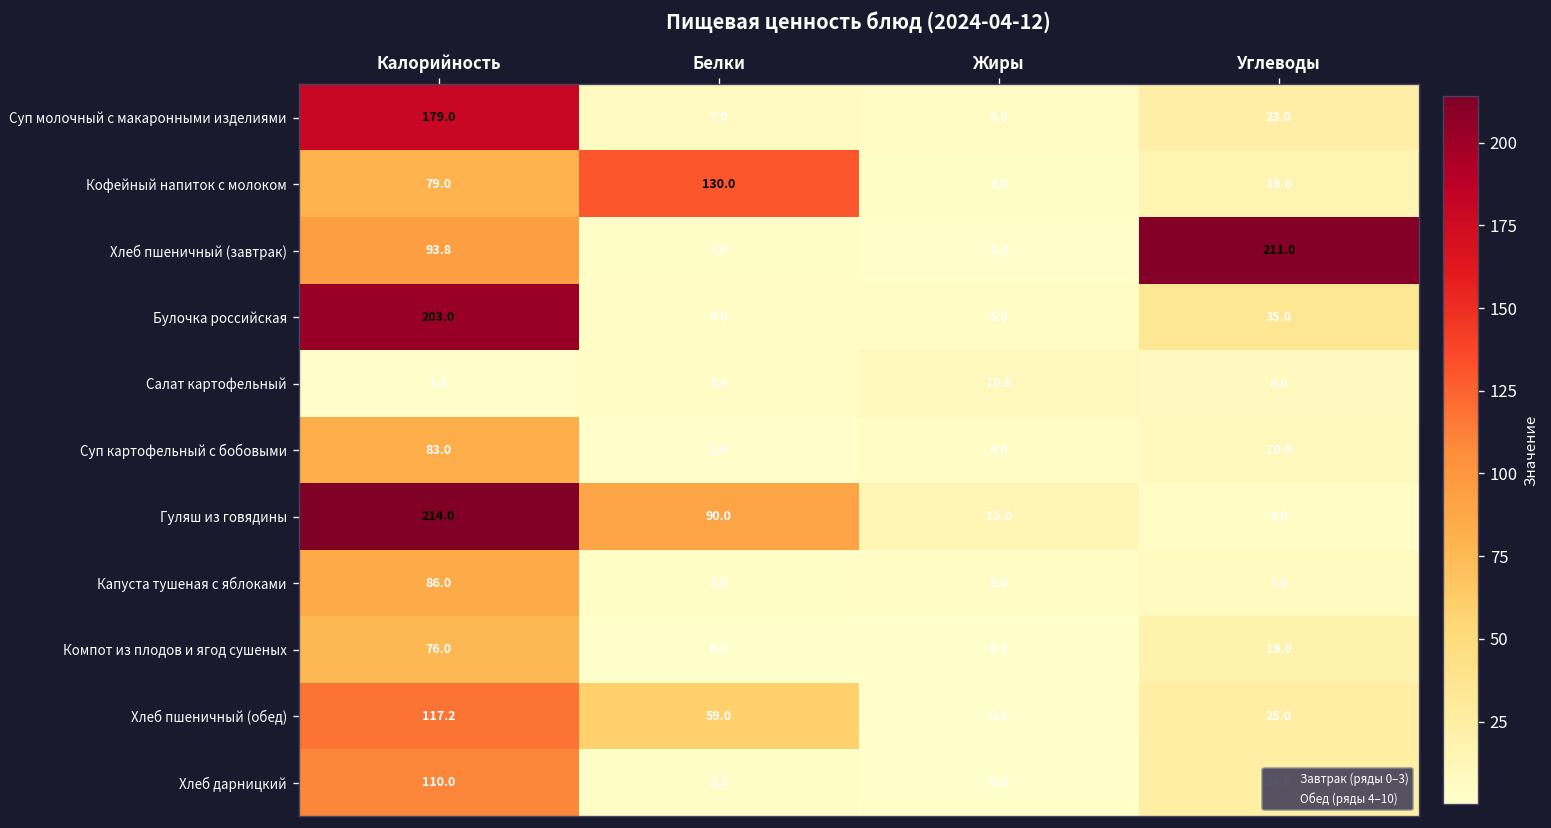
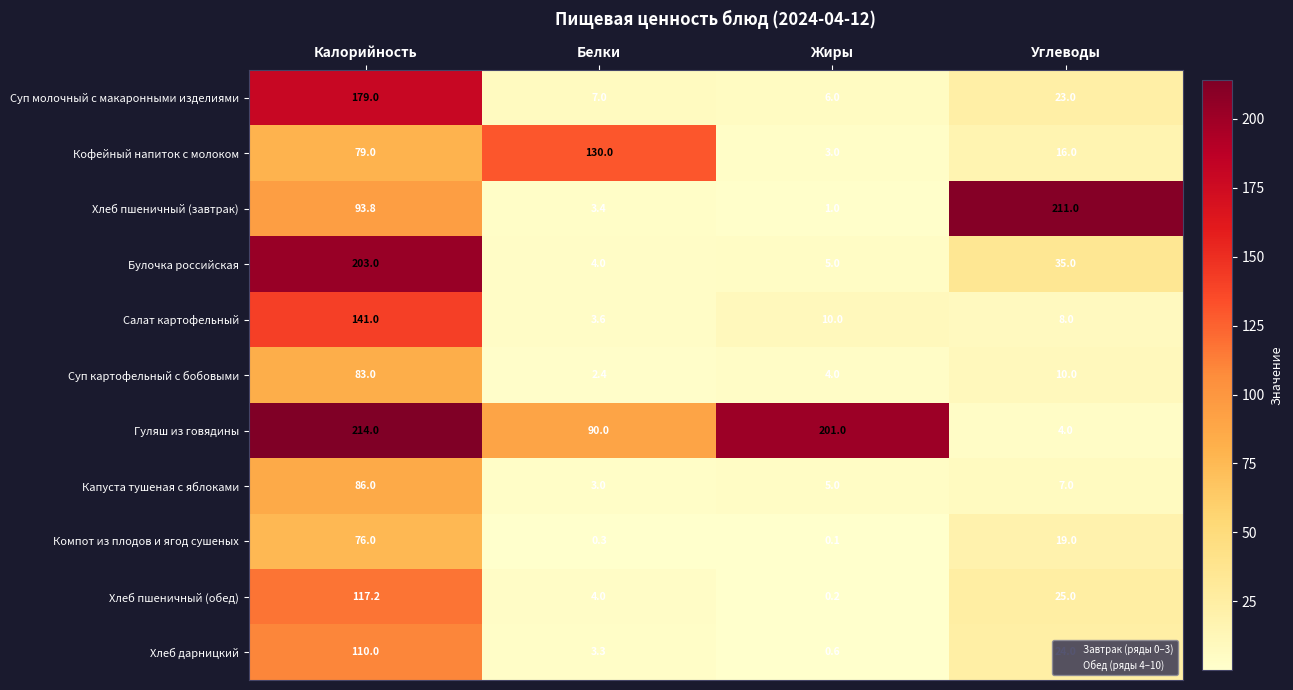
  {
    "Суп молочный с макаронными изделиями": {
      "Калорийность": 179.0,
      "Белки": 7.0,
      "Жиры": 6.0,
      "Углеводы": 23.0
    },
    "Кофейный напиток с молоком": {
      "Калорийность": 79.0,
      "Белки": 130.0,
      "Жиры": 3.0,
      "Углеводы": 16.0
    },
    "Хлеб пшеничный (завтрак)": {
      "Калорийность": 93.8,
      "Белки": 3.4,
      "Жиры": 1.0,
      "Углеводы": 211.0
    },
    "Булочка российская": {
      "Калорийность": 203.0,
      "Белки": 4.0,
      "Жиры": 5.0,
      "Углеводы": 35.0
    },
    "Салат картофельный": {
-     "Калорийность": 1.0,
+     "Калорийность": 141.0,
      "Белки": 3.6,
      "Жиры": 10.0,
      "Углеводы": 8.0
    },
    "Суп картофельный с бобовыми": {
      "Калорийность": 83.0,
      "Белки": 2.4,
      "Жиры": 4.0,
      "Углеводы": 10.0
    },
    "Гуляш из говядины": {
      "Калорийность": 214.0,
      "Белки": 90.0,
-     "Жиры": 15.0,
+     "Жиры": 201.0,
      "Углеводы": 4.0
    },
    "Капуста тушеная с яблоками": {
      "Калорийность": 86.0,
      "Белки": 3.0,
      "Жиры": 5.0,
      "Углеводы": 7.0
    },
    "Компот из плодов и ягод сушеных": {
      "Калорийность": 76.0,
      "Белки": 0.3,
      "Жиры": 0.1,
      "Углеводы": 19.0
    },
    "Хлеб пшеничный (обед)": {
      "Калорийность": 117.2,
-     "Белки": 59.0,
+     "Белки": 4.0,
      "Жиры": 0.2,
      "Углеводы": 25.0
    },
    "Хлеб дарницкий": {
      "Калорийность": 110.0,
      "Белки": 3.3,
      "Жиры": 0.6
    }
  }
